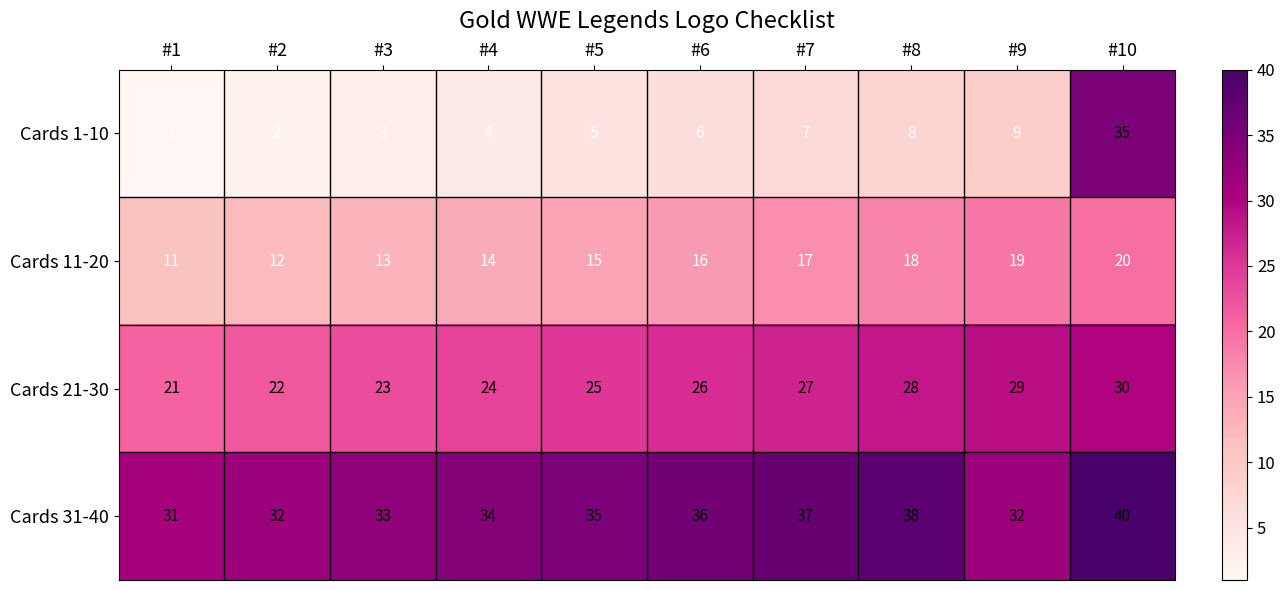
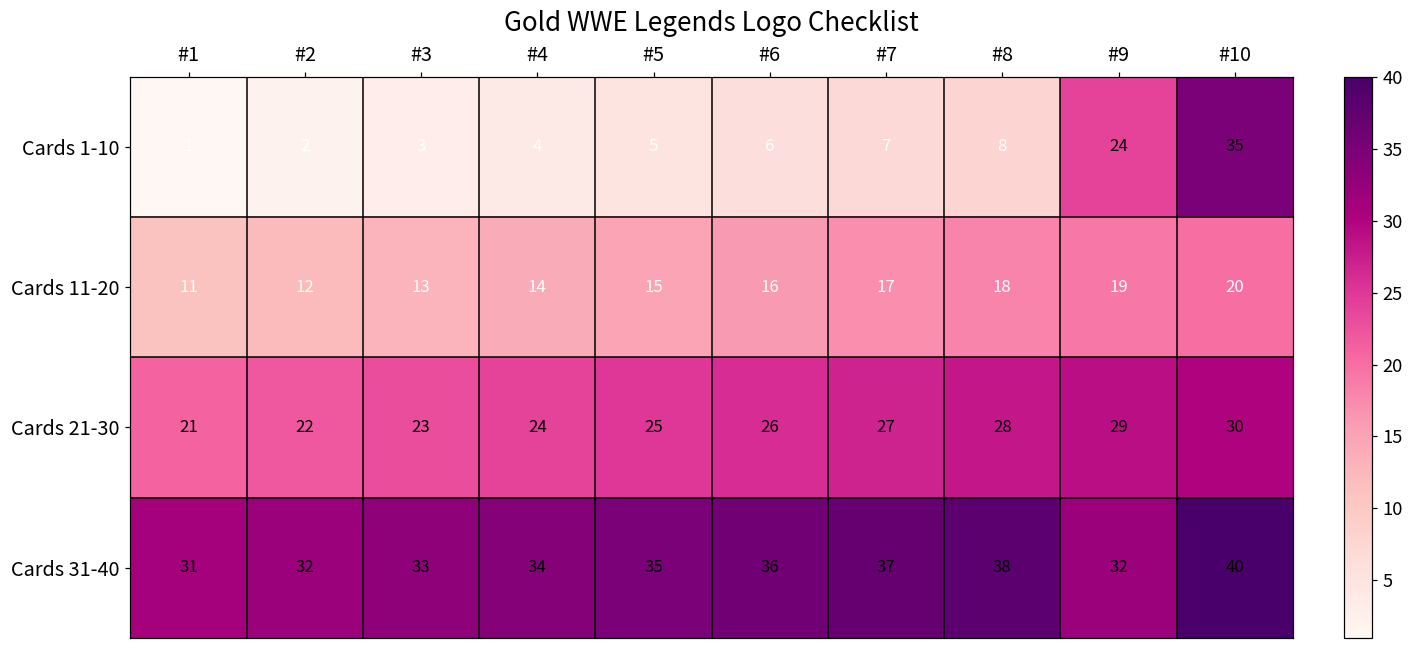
  {
    "Cards 1-10": {
-     "#9": 9,
+     "#9": 24,
      "#10": 35
    },
    "Cards 11-20": {
      "#1": 11,
      "#2": 12,
      "#3": 13,
      "#4": 14,
      "#5": 15,
      "#6": 16,
      "#7": 17,
      "#8": 18,
      "#9": 19,
      "#10": 20
    },
    "Cards 21-30": {
      "#1": 21,
      "#2": 22,
      "#3": 23,
      "#4": 24,
      "#5": 25,
      "#6": 26,
      "#7": 27,
      "#8": 28,
      "#9": 29,
      "#10": 30
    },
    "Cards 31-40": {
      "#1": 31,
      "#2": 32,
      "#3": 33,
      "#4": 34,
      "#5": 35,
      "#6": 36,
      "#7": 37,
      "#8": 38,
      "#9": 32,
      "#10": 40
    }
  }
